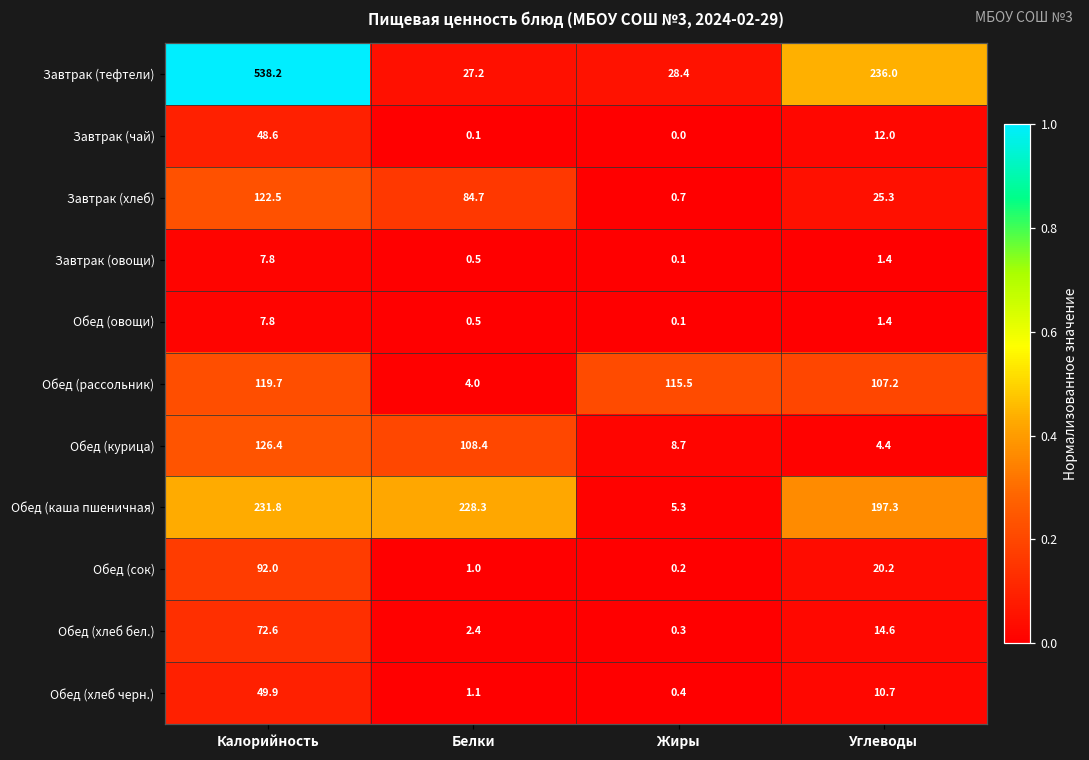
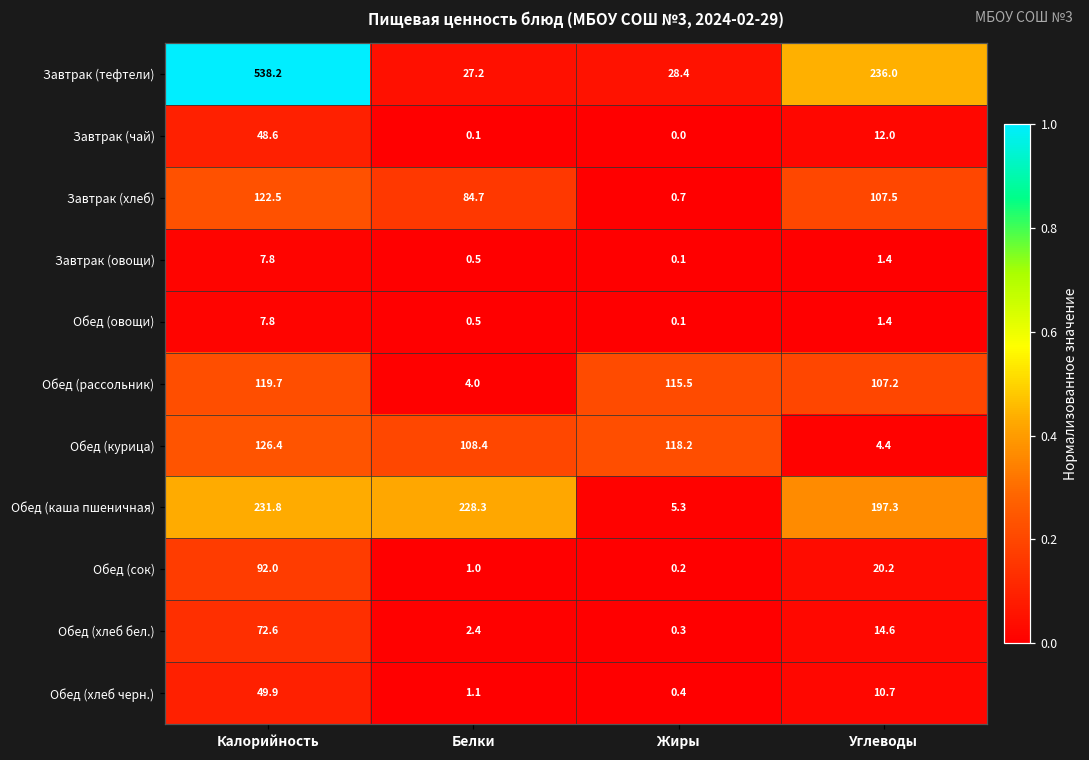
  {
    "Завтрак (тефтели)": {
      "Калорийность": 538.2,
      "Белки": 27.2,
      "Жиры": 28.4,
      "Углеводы": 236.0
    },
    "Завтрак (чай)": {
      "Калорийность": 48.6,
      "Белки": 0.1,
      "Жиры": 0.0,
      "Углеводы": 12.0
    },
    "Завтрак (хлеб)": {
      "Калорийность": 122.5,
      "Белки": 84.7,
      "Жиры": 0.7,
-     "Углеводы": 25.3
+     "Углеводы": 107.5
    },
    "Завтрак (овощи)": {
      "Калорийность": 7.8,
      "Белки": 0.5,
      "Жиры": 0.1,
      "Углеводы": 1.4
    },
    "Обед (овощи)": {
      "Калорийность": 7.8,
      "Белки": 0.5,
      "Жиры": 0.1,
      "Углеводы": 1.4
    },
    "Обед (рассольник)": {
      "Калорийность": 119.7,
      "Белки": 4.0,
      "Жиры": 115.5,
      "Углеводы": 107.2
    },
    "Обед (курица)": {
      "Калорийность": 126.4,
      "Белки": 108.4,
-     "Жиры": 8.7,
+     "Жиры": 118.2,
      "Углеводы": 4.4
    },
    "Обед (каша пшеничная)": {
      "Калорийность": 231.8,
      "Белки": 228.3,
      "Жиры": 5.3,
      "Углеводы": 197.3
    },
    "Обед (сок)": {
      "Калорийность": 92.0,
      "Белки": 1.0,
      "Жиры": 0.2,
      "Углеводы": 20.2
    },
    "Обед (хлеб бел.)": {
      "Калорийность": 72.6,
      "Белки": 2.4,
      "Жиры": 0.3,
      "Углеводы": 14.6
    },
    "Обед (хлеб черн.)": {
      "Калорийность": 49.9,
      "Белки": 1.1,
      "Жиры": 0.4,
      "Углеводы": 10.7
    }
  }
